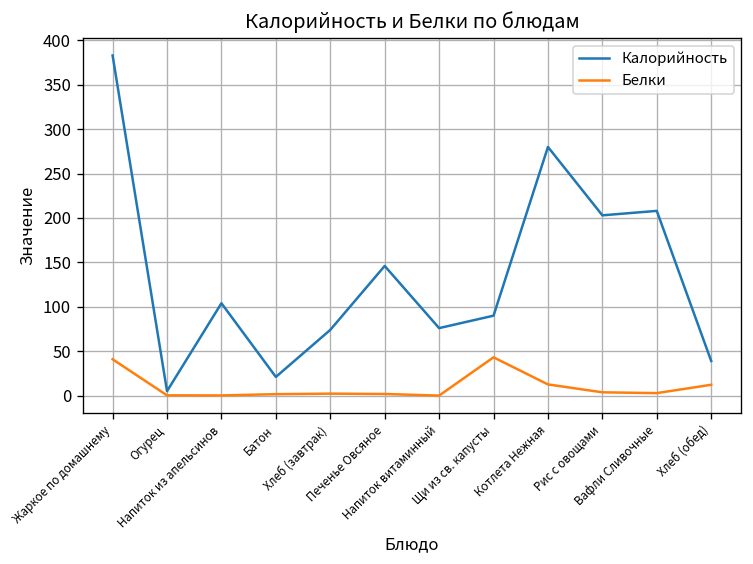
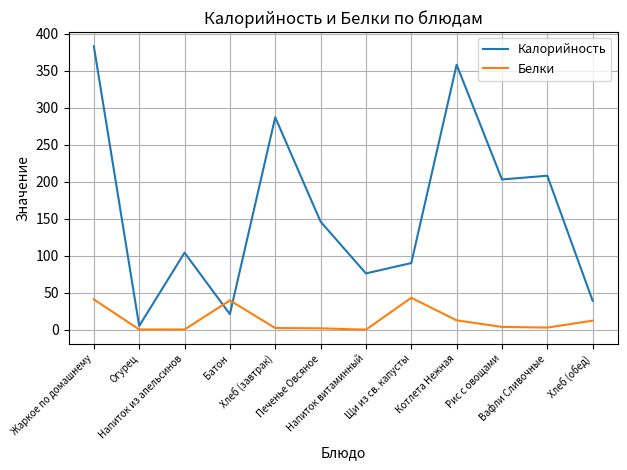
  {
    "Калорийность": {
      "Жаркое по домашнему": 380,
      "Огурец": 10,
      "Напиток из апельсинов": 100,
      "Батон": 20,
-     "Хлеб (завтрак)": 70,
+     "Хлеб (завтрак)": 290,
      "Печенье Овсяное": 150,
      "Напиток витаминный": 80,
      "Щи из св. капусты": 90,
-     "Котлета Нежная": 280,
+     "Котлета Нежная": 360,
      "Рис с овощами": 200,
      "Вафли Сливочные": 210,
      "Хлеб (обед)": 40
    },
    "Белки": {
      "Жаркое по домашнему": 40,
      "Огурец": 0,
      "Напиток из апельсинов": 0,
-     "Батон": 0,
+     "Батон": 40,
      "Хлеб (завтрак)": 0,
      "Печенье Овсяное": 0,
      "Напиток витаминный": 0,
      "Щи из св. капусты": 40,
      "Котлета Нежная": 10,
      "Рис с овощами": 0,
      "Вафли Сливочные": 0,
      "Хлеб (обед)": 10
    }
  }
